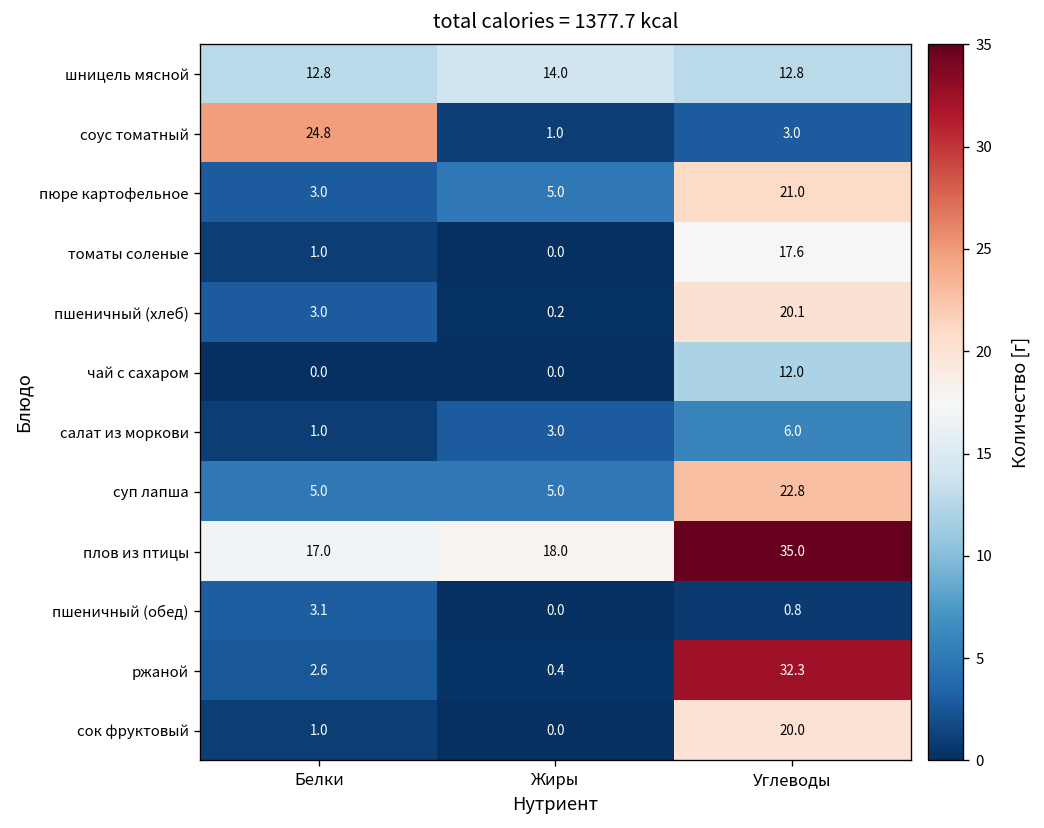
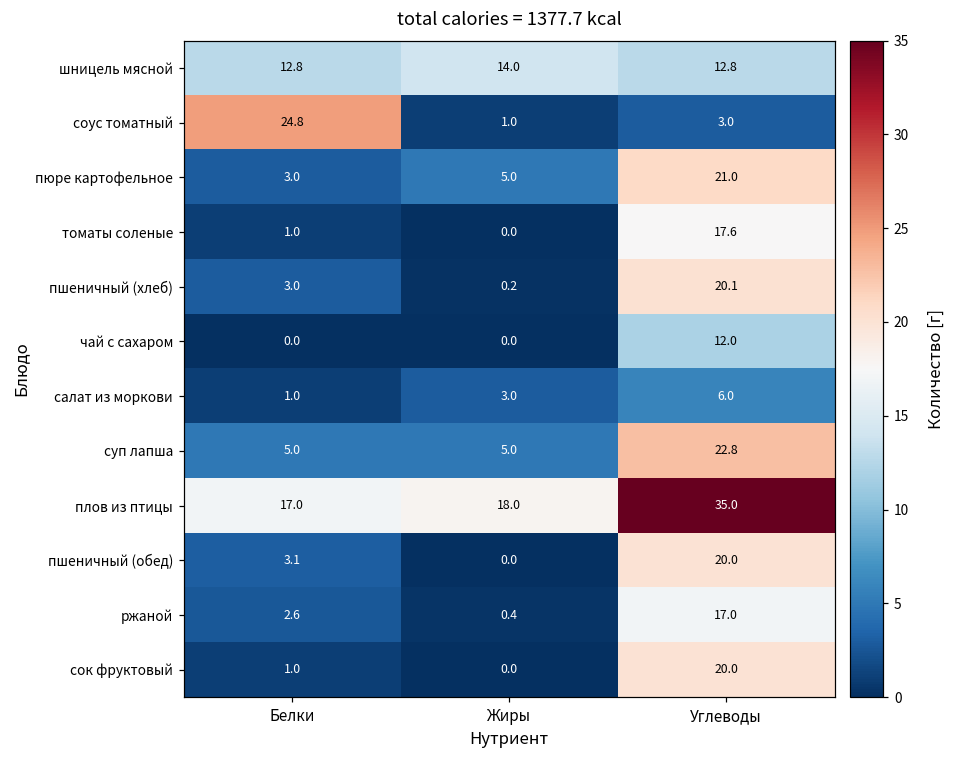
  {
    "шницель мясной": {
      "Белки": 12.8,
      "Жиры": 14.0,
      "Углеводы": 12.8
    },
    "соус томатный": {
      "Белки": 24.8,
      "Жиры": 1.0,
      "Углеводы": 3.0
    },
    "пюре картофельное": {
      "Белки": 3.0,
      "Жиры": 5.0,
      "Углеводы": 21.0
    },
    "томаты соленые": {
      "Белки": 1.0,
      "Жиры": 0.0,
      "Углеводы": 17.6
    },
    "пшеничный (хлеб)": {
      "Белки": 3.0,
      "Жиры": 0.2,
      "Углеводы": 20.1
    },
    "чай с сахаром": {
      "Белки": 0.0,
      "Жиры": 0.0,
      "Углеводы": 12.0
    },
    "салат из моркови": {
      "Белки": 1.0,
      "Жиры": 3.0,
      "Углеводы": 6.0
    },
    "суп лапша": {
      "Белки": 5.0,
      "Жиры": 5.0,
      "Углеводы": 22.8
    },
    "плов из птицы": {
      "Белки": 17.0,
      "Жиры": 18.0,
      "Углеводы": 35.0
    },
    "пшеничный (обед)": {
      "Белки": 3.1,
      "Жиры": 0.0,
-     "Углеводы": 0.8
+     "Углеводы": 20.0
    },
    "ржаной": {
      "Белки": 2.6,
      "Жиры": 0.4,
-     "Углеводы": 32.3
+     "Углеводы": 17.0
    },
    "сок фруктовый": {
      "Белки": 1.0,
      "Жиры": 0.0,
      "Углеводы": 20.0
    }
  }
